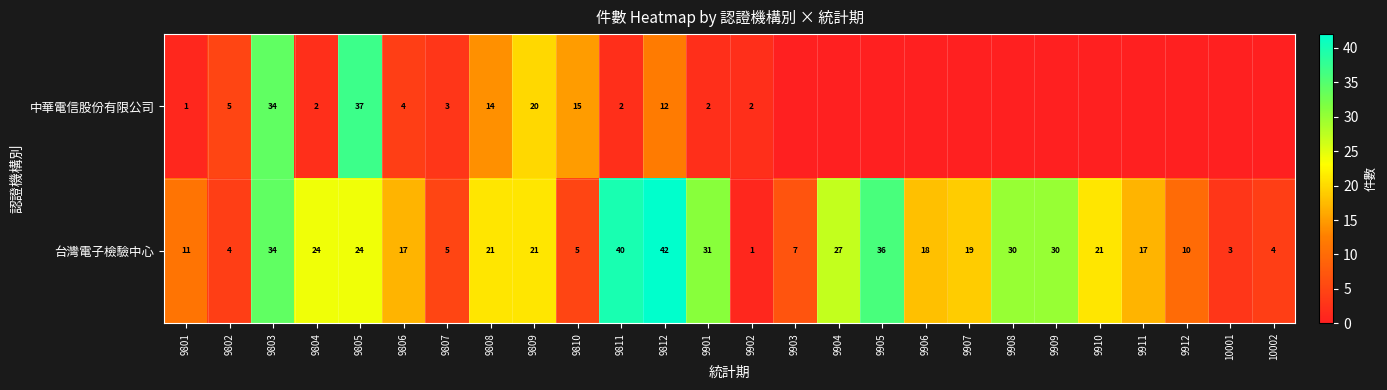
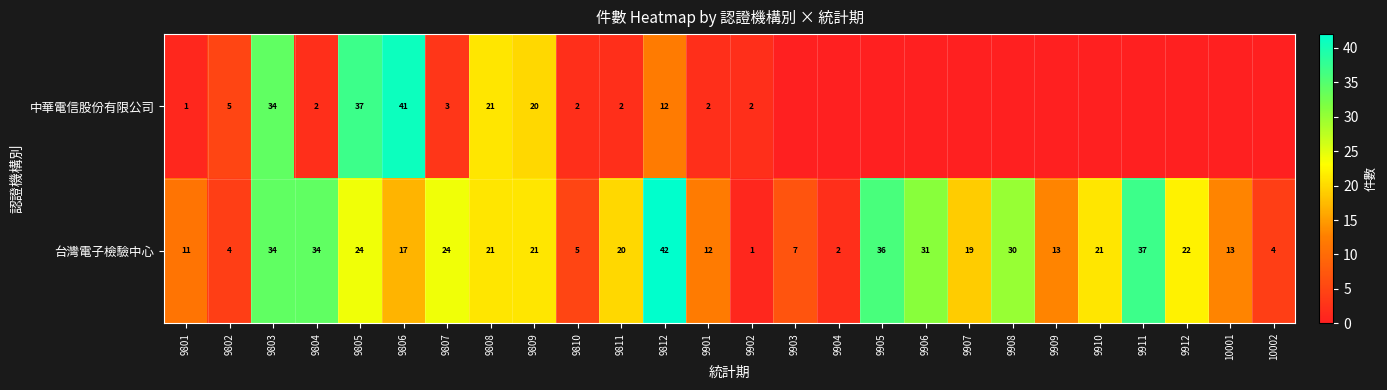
  {
    "中華電信股份有限公司": {
      "9801": 1,
      "9802": 5,
      "9803": 34,
      "9804": 2,
      "9805": 37,
-     "9806": 4,
+     "9806": 41,
      "9807": 3,
-     "9808": 14,
+     "9808": 21,
      "9809": 20,
-     "9810": 15,
+     "9810": 2,
      "9811": 2,
      "9812": 12,
      "9901": 2,
      "9902": 2
    },
    "台灣電子檢驗中心": {
      "9801": 11,
      "9802": 4,
      "9803": 34,
-     "9804": 24,
+     "9804": 34,
      "9805": 24,
      "9806": 17,
-     "9807": 5,
+     "9807": 24,
      "9808": 21,
      "9809": 21,
      "9810": 5,
-     "9811": 40,
+     "9811": 20,
      "9812": 42,
-     "9901": 31,
+     "9901": 12,
      "9902": 1,
      "9903": 7,
-     "9904": 27,
+     "9904": 2,
      "9905": 36,
-     "9906": 18,
+     "9906": 31,
      "9907": 19,
      "9908": 30,
-     "9909": 30,
+     "9909": 13,
      "9910": 21,
-     "9911": 17,
-     "9912": 10,
-     "10001": 3,
+     "9911": 37,
+     "9912": 22,
+     "10001": 13,
      "10002": 4
    }
  }
